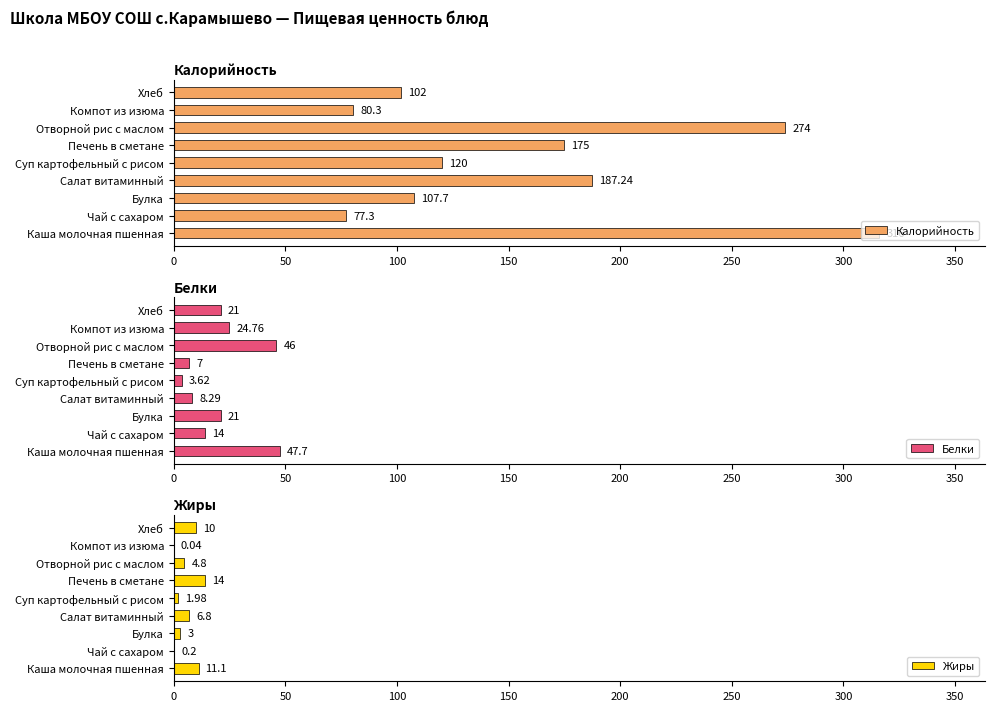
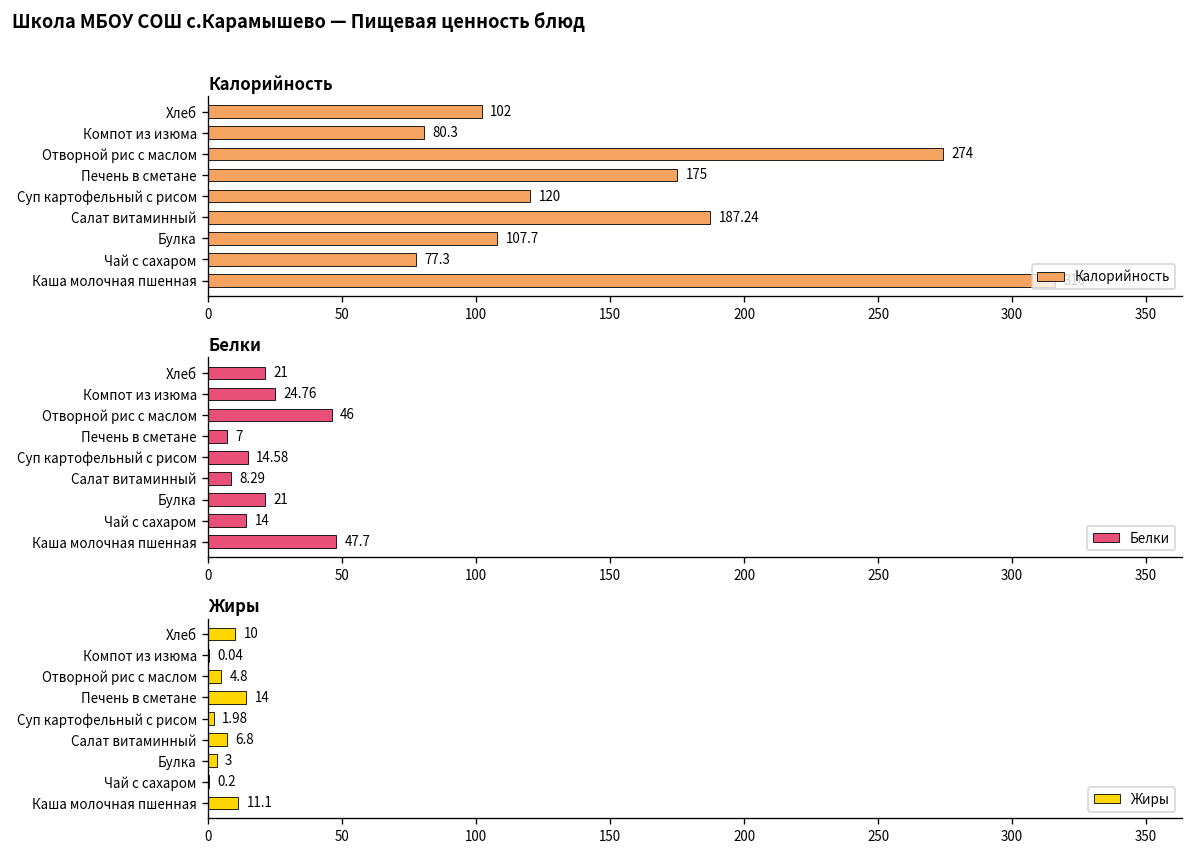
  {
    "Калорийность": {
      "Хлеб": 102,
      "Компот из изюма": 80.3,
      "Отворной рис с маслом": 274,
      "Печень в сметане": 175,
      "Суп картофельный с рисом": 120,
      "Салат витаминный": 187.24,
      "Булка": 107.7,
      "Чай с сахаром": 77.3
    },
    "Белки": {
      "Хлеб": 21,
      "Компот из изюма": 24.76,
      "Отворной рис с маслом": 46,
      "Печень в сметане": 7,
-     "Суп картофельный с рисом": 3.62,
+     "Суп картофельный с рисом": 14.58,
      "Салат витаминный": 8.29,
      "Булка": 21,
      "Чай с сахаром": 14,
      "Каша молочная пшенная": 47.7
    },
    "Жиры": {
      "Хлеб": 10,
      "Компот из изюма": 0.04,
      "Отворной рис с маслом": 4.8,
      "Печень в сметане": 14,
      "Суп картофельный с рисом": 1.98,
      "Салат витаминный": 6.8,
      "Булка": 3,
      "Чай с сахаром": 0.2,
      "Каша молочная пшенная": 11.1
    }
  }
